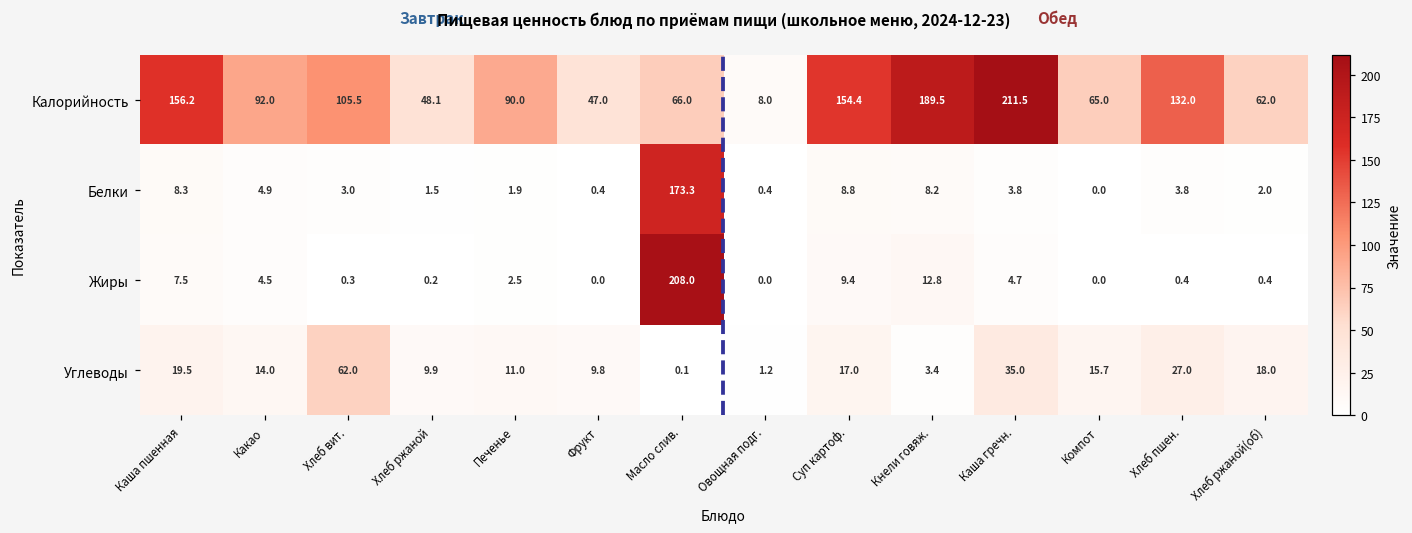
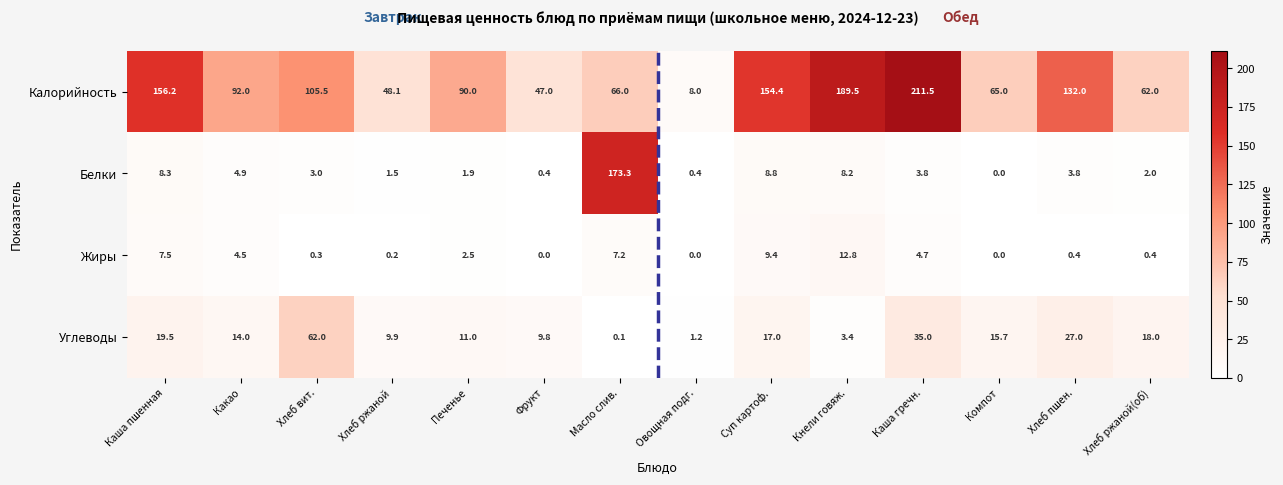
  {
    "Калорийность": {
      "Каша пшенная": 156.2,
      "Какао": 92.0,
      "Хлеб вит.": 105.5,
      "Хлеб ржаной": 48.1,
      "Печенье": 90.0,
      "Фрукт": 47.0,
      "Масло слив.": 66.0,
      "Овощная подг.": 8.0,
      "Суп картоф.": 154.4,
      "Кнели говяж.": 189.5,
      "Каша гречн.": 211.5,
      "Компот": 65.0,
      "Хлеб пшен.": 132.0,
      "Хлеб ржаной(об)": 62.0
    },
    "Белки": {
      "Каша пшенная": 8.3,
      "Какао": 4.9,
      "Хлеб вит.": 3.0,
      "Хлеб ржаной": 1.5,
      "Печенье": 1.9,
      "Фрукт": 0.4,
      "Масло слив.": 173.3,
      "Овощная подг.": 0.4,
      "Суп картоф.": 8.8,
      "Кнели говяж.": 8.2,
      "Каша гречн.": 3.8,
      "Компот": 0.0,
      "Хлеб пшен.": 3.8,
      "Хлеб ржаной(об)": 2.0
    },
    "Жиры": {
      "Каша пшенная": 7.5,
      "Какао": 4.5,
      "Хлеб вит.": 0.3,
      "Хлеб ржаной": 0.2,
      "Печенье": 2.5,
      "Фрукт": 0.0,
-     "Масло слив.": 208.0,
+     "Масло слив.": 7.2,
      "Овощная подг.": 0.0,
      "Суп картоф.": 9.4,
      "Кнели говяж.": 12.8,
      "Каша гречн.": 4.7,
      "Компот": 0.0,
      "Хлеб пшен.": 0.4,
      "Хлеб ржаной(об)": 0.4
    },
    "Углеводы": {
      "Каша пшенная": 19.5,
      "Какао": 14.0,
      "Хлеб вит.": 62.0,
      "Хлеб ржаной": 9.9,
      "Печенье": 11.0,
      "Фрукт": 9.8,
      "Масло слив.": 0.1,
      "Овощная подг.": 1.2,
      "Суп картоф.": 17.0,
      "Кнели говяж.": 3.4,
      "Каша гречн.": 35.0,
      "Компот": 15.7,
      "Хлеб пшен.": 27.0,
      "Хлеб ржаной(об)": 18.0
    }
  }
